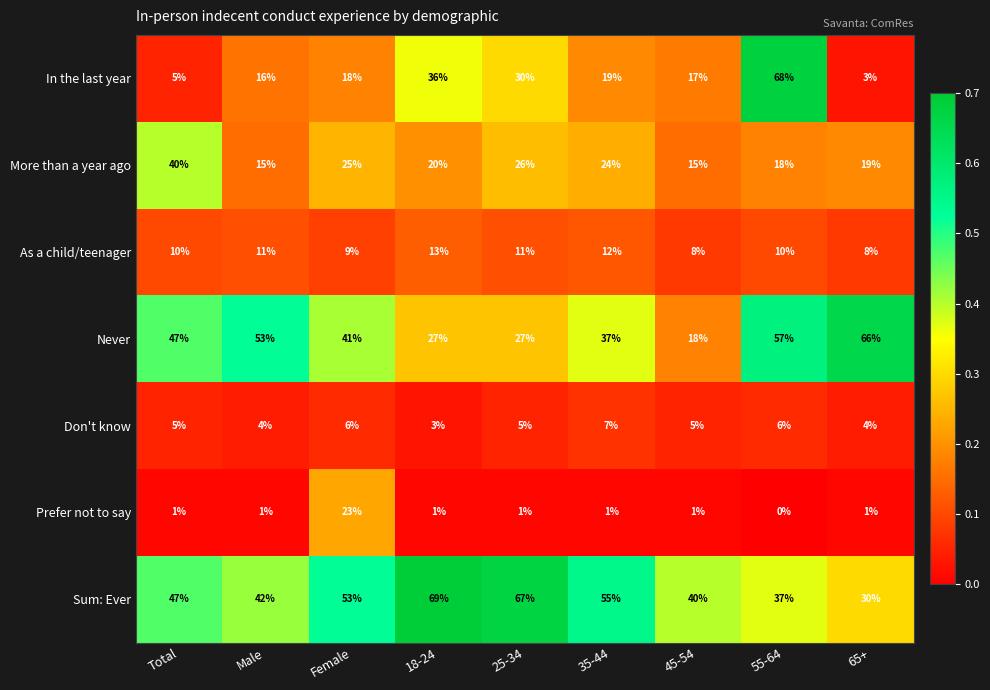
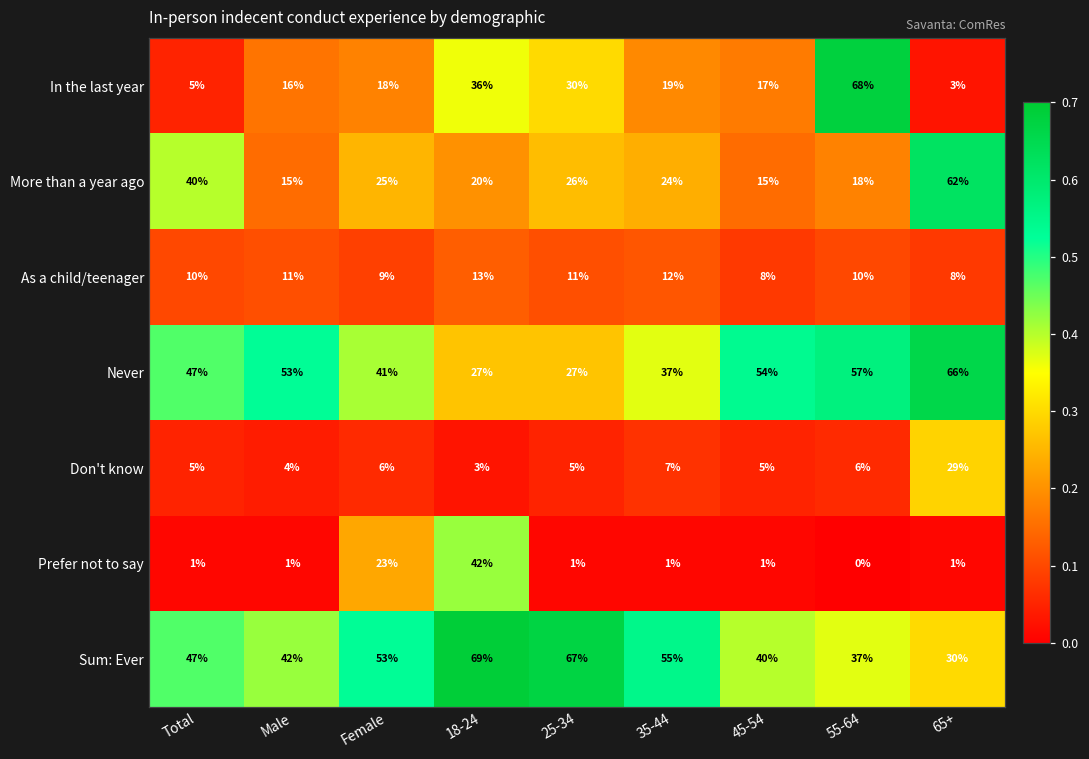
  {
    "In the last year": {
      "Total": "5%",
      "Male": "16%",
      "Female": "18%",
      "18-24": "36%",
      "25-34": "30%",
      "35-44": "19%",
      "45-54": "17%",
      "55-64": "68%",
      "65+": "3%"
    },
    "More than a year ago": {
      "Total": "40%",
      "Male": "15%",
      "Female": "25%",
      "18-24": "20%",
      "25-34": "26%",
      "35-44": "24%",
      "45-54": "15%",
      "55-64": "18%",
-     "65+": "19%"
+     "65+": "62%"
    },
    "As a child/teenager": {
      "Total": "10%",
      "Male": "11%",
      "Female": "9%",
      "18-24": "13%",
      "25-34": "11%",
      "35-44": "12%",
      "45-54": "8%",
      "55-64": "10%",
      "65+": "8%"
    },
    "Never": {
      "Total": "47%",
      "Male": "53%",
      "Female": "41%",
      "18-24": "27%",
      "25-34": "27%",
      "35-44": "37%",
-     "45-54": "18%",
+     "45-54": "54%",
      "55-64": "57%",
      "65+": "66%"
    },
    "Don't know": {
      "Total": "5%",
      "Male": "4%",
      "Female": "6%",
      "18-24": "3%",
      "25-34": "5%",
      "35-44": "7%",
      "45-54": "5%",
      "55-64": "6%",
-     "65+": "4%"
+     "65+": "29%"
    },
    "Prefer not to say": {
      "Total": "1%",
      "Male": "1%",
      "Female": "23%",
-     "18-24": "1%",
+     "18-24": "42%",
      "25-34": "1%",
      "35-44": "1%",
      "45-54": "1%",
      "55-64": "0%",
      "65+": "1%"
    },
    "Sum: Ever": {
      "Total": "47%",
      "Male": "42%",
      "Female": "53%",
      "18-24": "69%",
      "25-34": "67%",
      "35-44": "55%",
      "45-54": "40%",
      "55-64": "37%",
      "65+": "30%"
    }
  }
